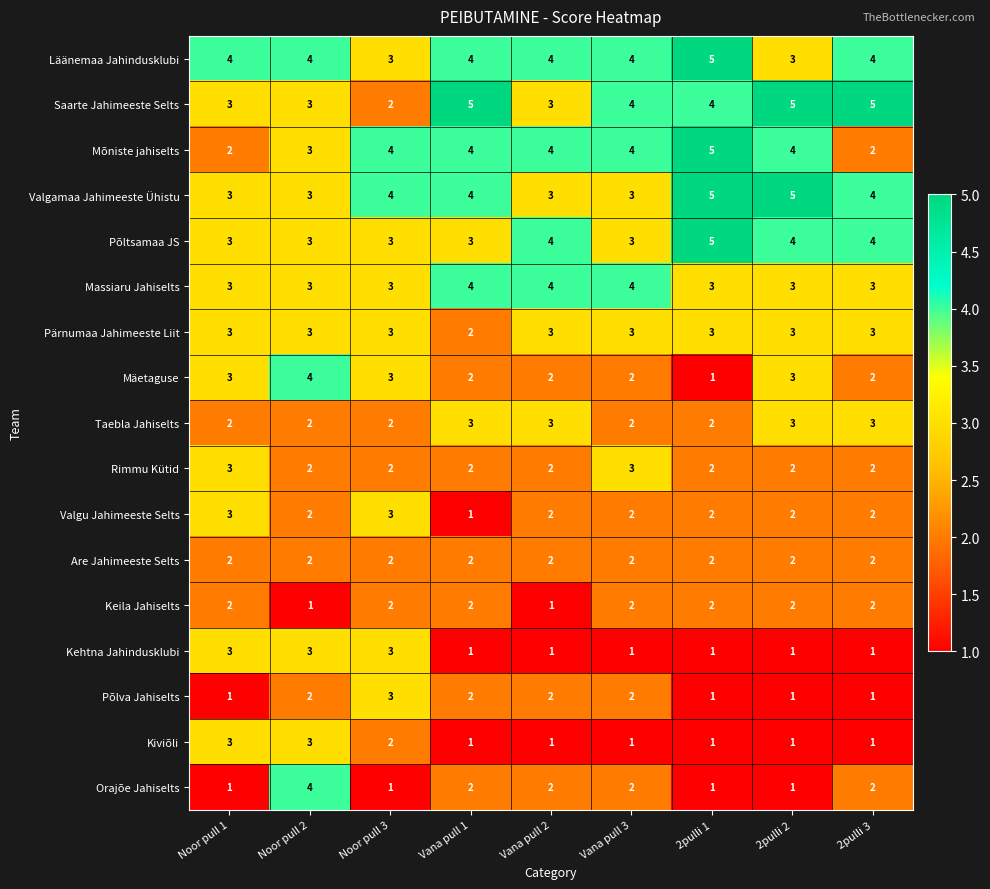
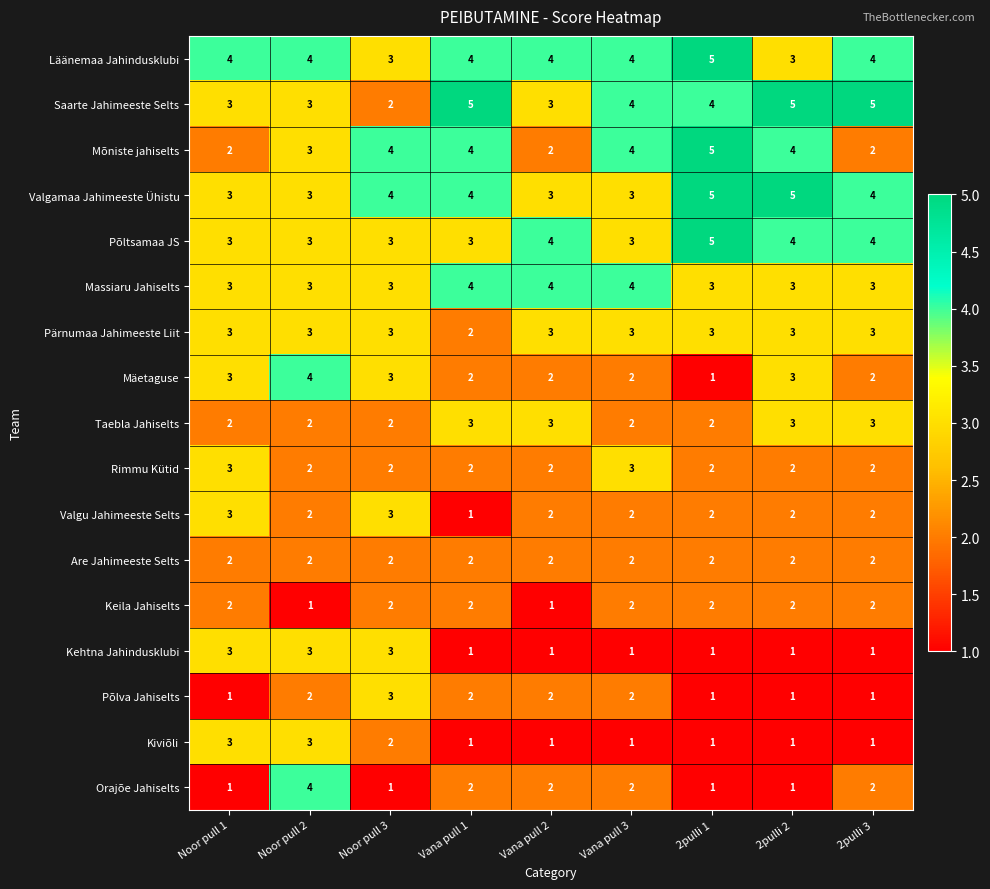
  {
    "Läänemaa Jahindusklubi": {
      "Noor pull 1": 4,
      "Noor pull 2": 4,
      "Noor pull 3": 3,
      "Vana pull 1": 4,
      "Vana pull 2": 4,
      "Vana pull 3": 4,
      "2pulli 1": 5,
      "2pulli 2": 3,
      "2pulli 3": 4
    },
    "Saarte Jahimeeste Selts": {
      "Noor pull 1": 3,
      "Noor pull 2": 3,
      "Noor pull 3": 2,
      "Vana pull 1": 5,
      "Vana pull 2": 3,
      "Vana pull 3": 4,
      "2pulli 1": 4,
      "2pulli 2": 5,
      "2pulli 3": 5
    },
    "Mõniste jahiselts": {
      "Noor pull 1": 2,
      "Noor pull 2": 3,
      "Noor pull 3": 4,
      "Vana pull 1": 4,
-     "Vana pull 2": 4,
+     "Vana pull 2": 2,
      "Vana pull 3": 4,
      "2pulli 1": 5,
      "2pulli 2": 4,
      "2pulli 3": 2
    },
    "Valgamaa Jahimeeste Ühistu": {
      "Noor pull 1": 3,
      "Noor pull 2": 3,
      "Noor pull 3": 4,
      "Vana pull 1": 4,
      "Vana pull 2": 3,
      "Vana pull 3": 3,
      "2pulli 1": 5,
      "2pulli 2": 5,
      "2pulli 3": 4
    },
    "Põltsamaa JS": {
      "Noor pull 1": 3,
      "Noor pull 2": 3,
      "Noor pull 3": 3,
      "Vana pull 1": 3,
      "Vana pull 2": 4,
      "Vana pull 3": 3,
      "2pulli 1": 5,
      "2pulli 2": 4,
      "2pulli 3": 4
    },
    "Massiaru Jahiselts": {
      "Noor pull 1": 3,
      "Noor pull 2": 3,
      "Noor pull 3": 3,
      "Vana pull 1": 4,
      "Vana pull 2": 4,
      "Vana pull 3": 4,
      "2pulli 1": 3,
      "2pulli 2": 3,
      "2pulli 3": 3
    },
    "Pärnumaa Jahimeeste Liit": {
      "Noor pull 1": 3,
      "Noor pull 2": 3,
      "Noor pull 3": 3,
      "Vana pull 1": 2,
      "Vana pull 2": 3,
      "Vana pull 3": 3,
      "2pulli 1": 3,
      "2pulli 2": 3,
      "2pulli 3": 3
    },
    "Mäetaguse": {
      "Noor pull 1": 3,
      "Noor pull 2": 4,
      "Noor pull 3": 3,
      "Vana pull 1": 2,
      "Vana pull 2": 2,
      "Vana pull 3": 2,
      "2pulli 1": 1,
      "2pulli 2": 3,
      "2pulli 3": 2
    },
    "Taebla Jahiselts": {
      "Noor pull 1": 2,
      "Noor pull 2": 2,
      "Noor pull 3": 2,
      "Vana pull 1": 3,
      "Vana pull 2": 3,
      "Vana pull 3": 2,
      "2pulli 1": 2,
      "2pulli 2": 3,
      "2pulli 3": 3
    },
    "Rimmu Kütid": {
      "Noor pull 1": 3,
      "Noor pull 2": 2,
      "Noor pull 3": 2,
      "Vana pull 1": 2,
      "Vana pull 2": 2,
      "Vana pull 3": 3,
      "2pulli 1": 2,
      "2pulli 2": 2,
      "2pulli 3": 2
    },
    "Valgu Jahimeeste Selts": {
      "Noor pull 1": 3,
      "Noor pull 2": 2,
      "Noor pull 3": 3,
      "Vana pull 1": 1,
      "Vana pull 2": 2,
      "Vana pull 3": 2,
      "2pulli 1": 2,
      "2pulli 2": 2,
      "2pulli 3": 2
    },
    "Are Jahimeeste Selts": {
      "Noor pull 1": 2,
      "Noor pull 2": 2,
      "Noor pull 3": 2,
      "Vana pull 1": 2,
      "Vana pull 2": 2,
      "Vana pull 3": 2,
      "2pulli 1": 2,
      "2pulli 2": 2,
      "2pulli 3": 2
    },
    "Keila Jahiselts": {
      "Noor pull 1": 2,
      "Noor pull 2": 1,
      "Noor pull 3": 2,
      "Vana pull 1": 2,
      "Vana pull 2": 1,
      "Vana pull 3": 2,
      "2pulli 1": 2,
      "2pulli 2": 2,
      "2pulli 3": 2
    },
    "Kehtna Jahindusklubi": {
      "Noor pull 1": 3,
      "Noor pull 2": 3,
      "Noor pull 3": 3,
      "Vana pull 1": 1,
      "Vana pull 2": 1,
      "Vana pull 3": 1,
      "2pulli 1": 1,
      "2pulli 2": 1,
      "2pulli 3": 1
    },
    "Põlva Jahiselts": {
      "Noor pull 1": 1,
      "Noor pull 2": 2,
      "Noor pull 3": 3,
      "Vana pull 1": 2,
      "Vana pull 2": 2,
      "Vana pull 3": 2,
      "2pulli 1": 1,
      "2pulli 2": 1,
      "2pulli 3": 1
    },
    "Kiviõli": {
      "Noor pull 1": 3,
      "Noor pull 2": 3,
      "Noor pull 3": 2,
      "Vana pull 1": 1,
      "Vana pull 2": 1,
      "Vana pull 3": 1,
      "2pulli 1": 1,
      "2pulli 2": 1,
      "2pulli 3": 1
    },
    "Orajõe Jahiselts": {
      "Noor pull 1": 1,
      "Noor pull 2": 4,
      "Noor pull 3": 1,
      "Vana pull 1": 2,
      "Vana pull 2": 2,
      "Vana pull 3": 2,
      "2pulli 1": 1,
      "2pulli 2": 1,
      "2pulli 3": 2
    }
  }
